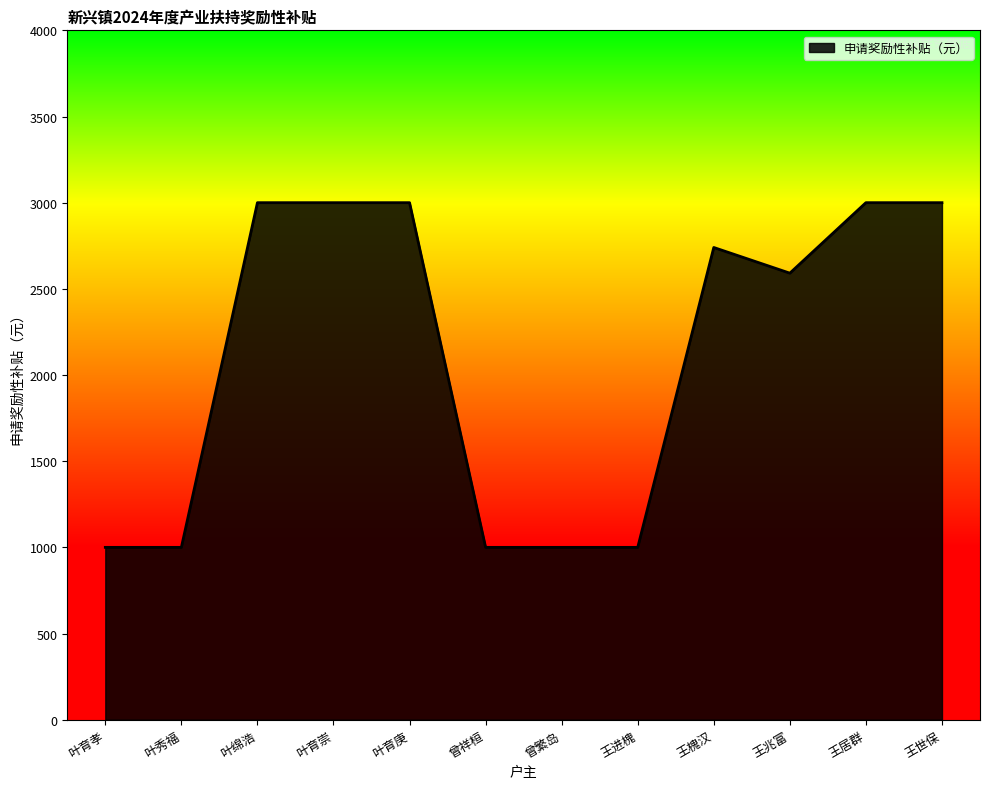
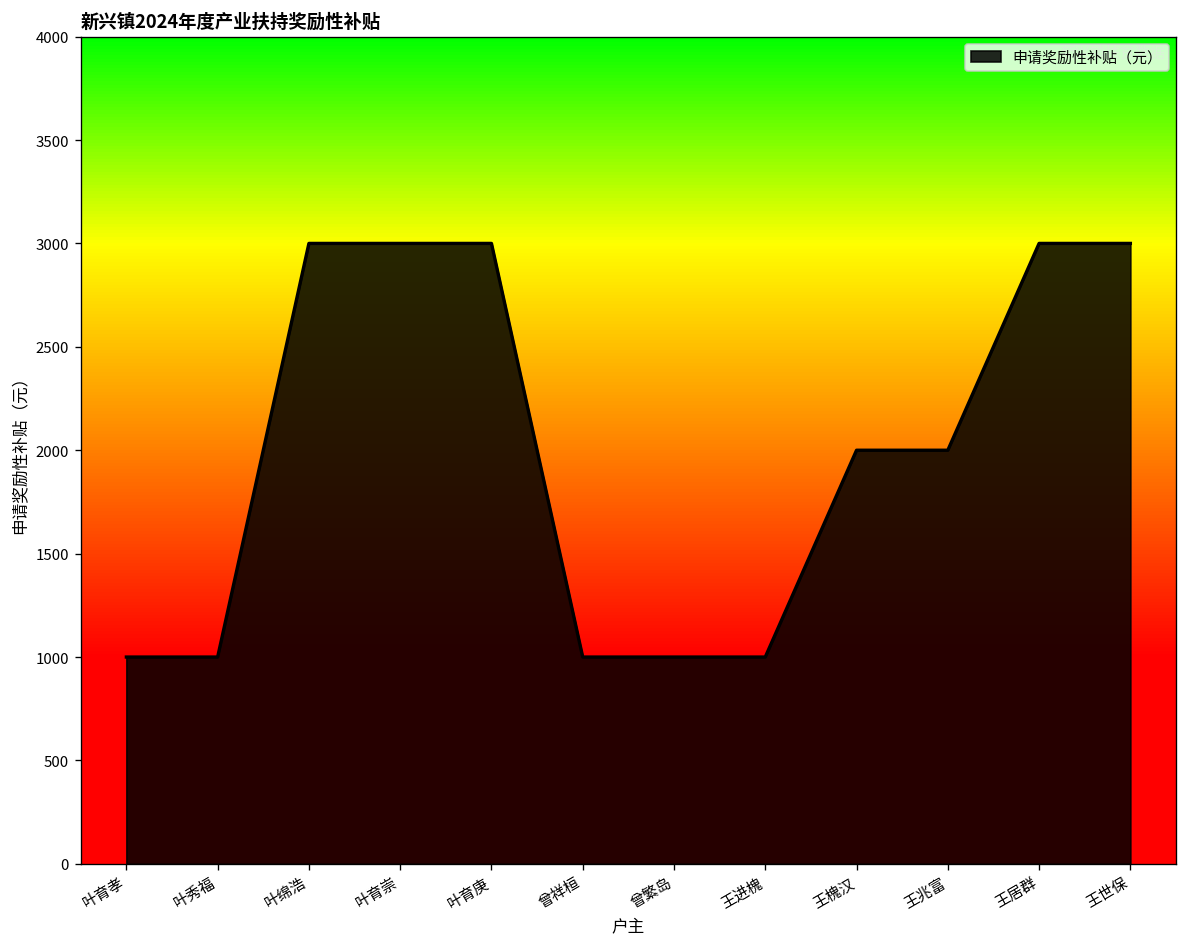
  {
    "叶育孝": 1000,
    "叶秀福": 1000,
    "叶绵浩": 3000,
    "叶育崇": 3000,
    "叶育庚": 3000,
    "曾祥桓": 1000,
    "曾繁岛": 1000,
    "王进槐": 1000,
-   "王槐汉": 2740,
-   "王兆富": 2590,
+   "王槐汉": 2000,
+   "王兆富": 2000,
    "王居群": 3000,
    "王世保": 3000
  }
